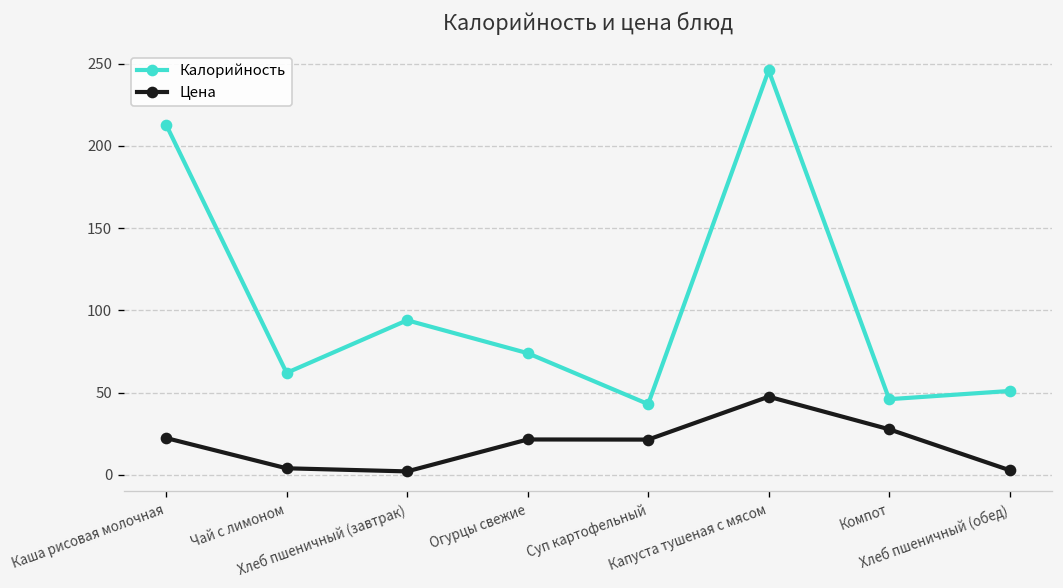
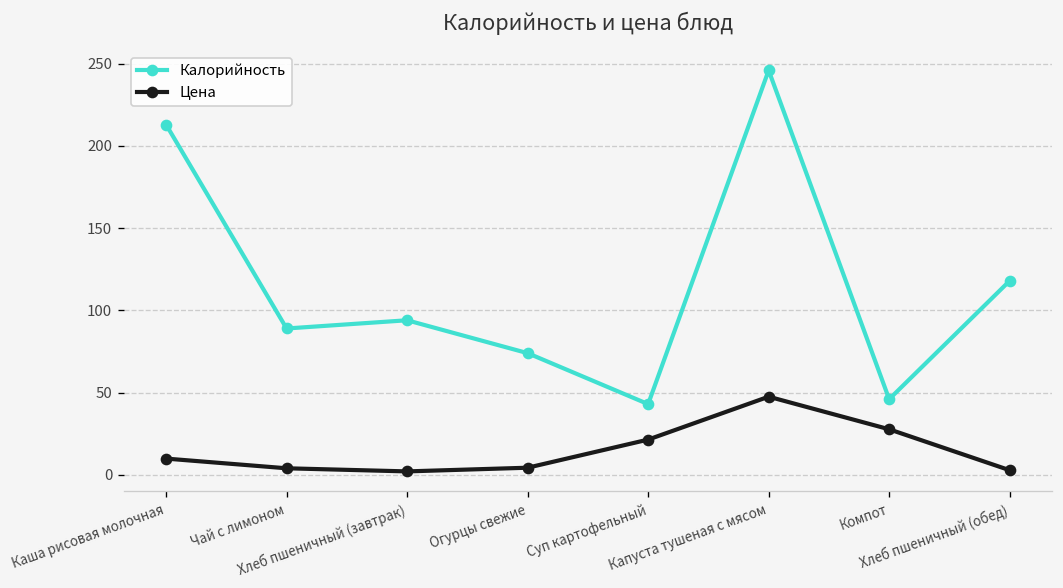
  {
    "Калорийность": {
      "Каша рисовая молочная": 213,
-     "Чай с лимоном": 62,
+     "Чай с лимоном": 89,
      "Хлеб пшеничный (завтрак)": 94,
      "Огурцы свежие": 74,
      "Суп картофельный": 43,
      "Капуста тушеная с мясом": 246,
      "Компот": 46,
-     "Хлеб пшеничный (обед)": 51
+     "Хлеб пшеничный (обед)": 118
    },
    "Цена": {
-     "Каша рисовая молочная": 22,
+     "Каша рисовая молочная": 10,
      "Чай с лимоном": 4,
      "Хлеб пшеничный (завтрак)": 2,
-     "Огурцы свежие": 22,
+     "Огурцы свежие": 4,
      "Суп картофельный": 21,
      "Капуста тушеная с мясом": 48,
      "Компот": 28,
      "Хлеб пшеничный (обед)": 3
    }
  }
